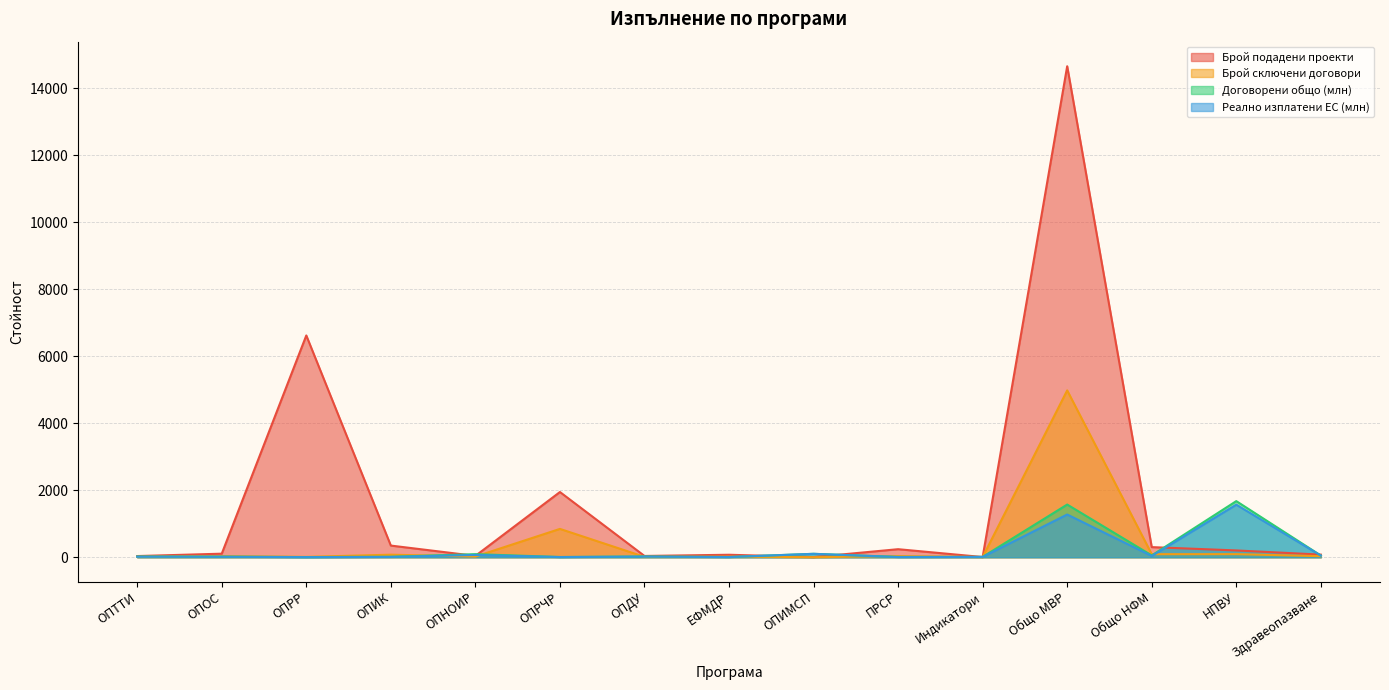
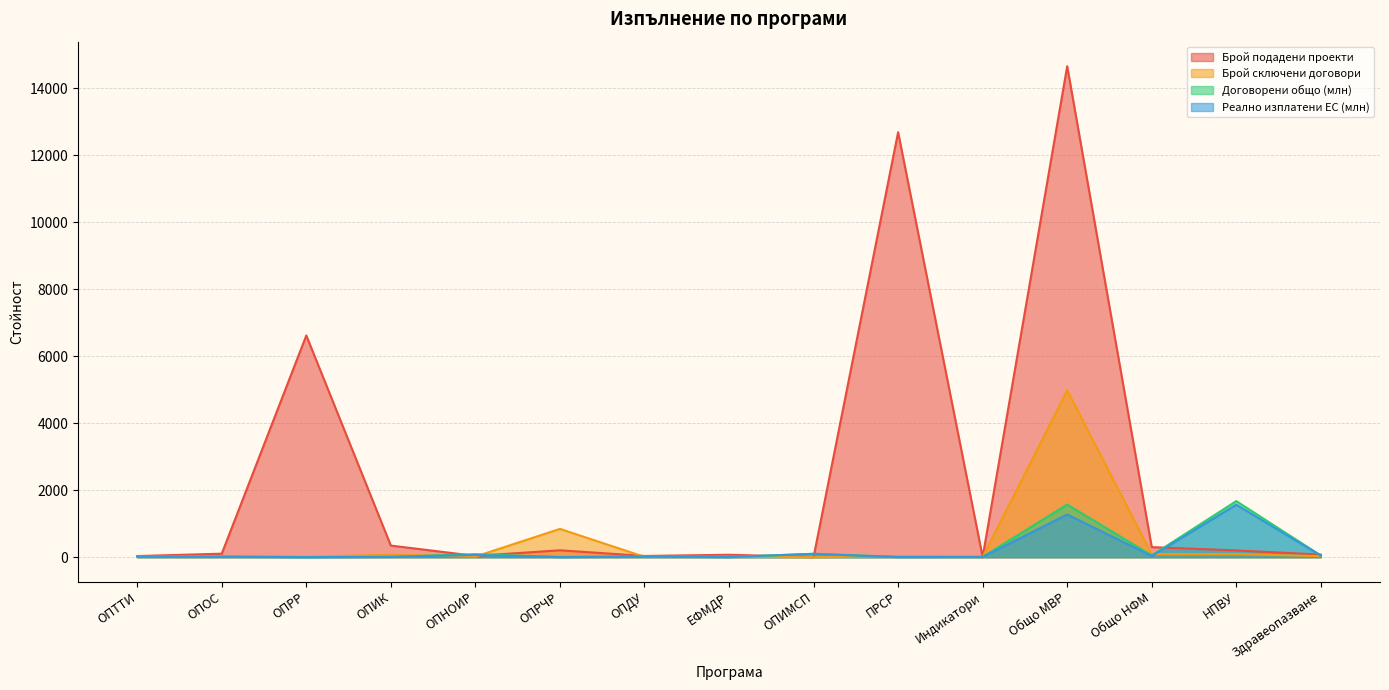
  {
    "Брой подадени проекти": {
      "ОПРР": 6600,
      "ОПИК": 300,
-     "ОПРЧР": 1900,
-     "ПРСР": 200,
+     "ОПРЧР": 200,
+     "ПРСР": 12700,
      "Общо МВР": 14700,
      "Общо НФМ": 300,
      "НПВУ": 200
    },
    "Брой сключени договори": {
      "ОПРЧР": 800,
      "Общо МВР": 5000,
      "НПВУ": 100
    },
    "Договорени общо (млн)": {
      "Общо МВР": 1600,
      "НПВУ": 1700
    },
    "Реално изплатени ЕС (млн)": {
      "Общо МВР": 1300,
      "НПВУ": 1600
    }
  }
